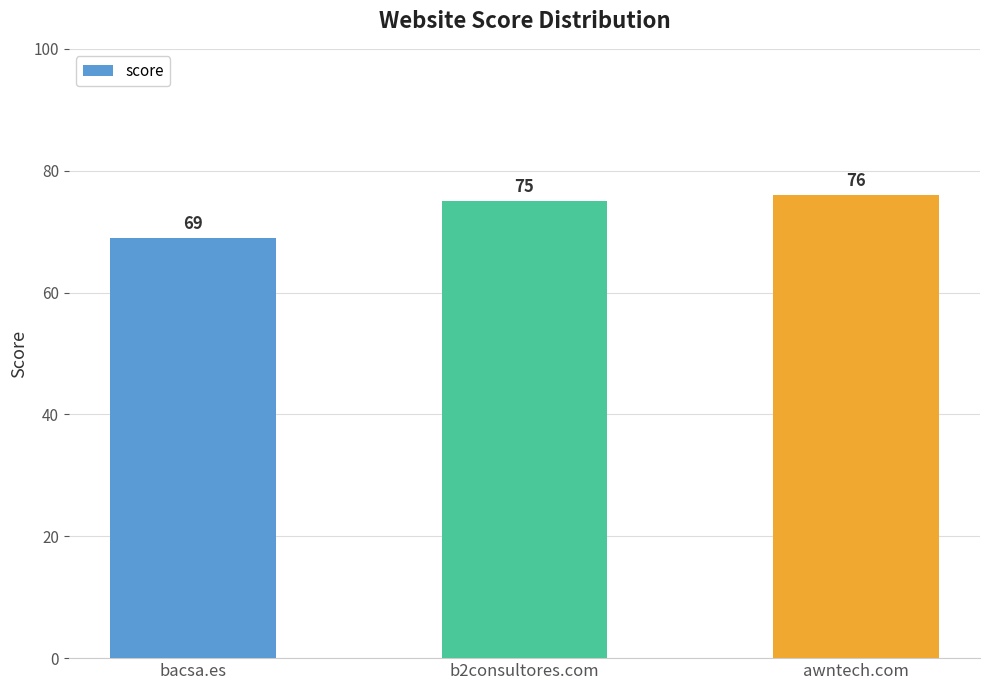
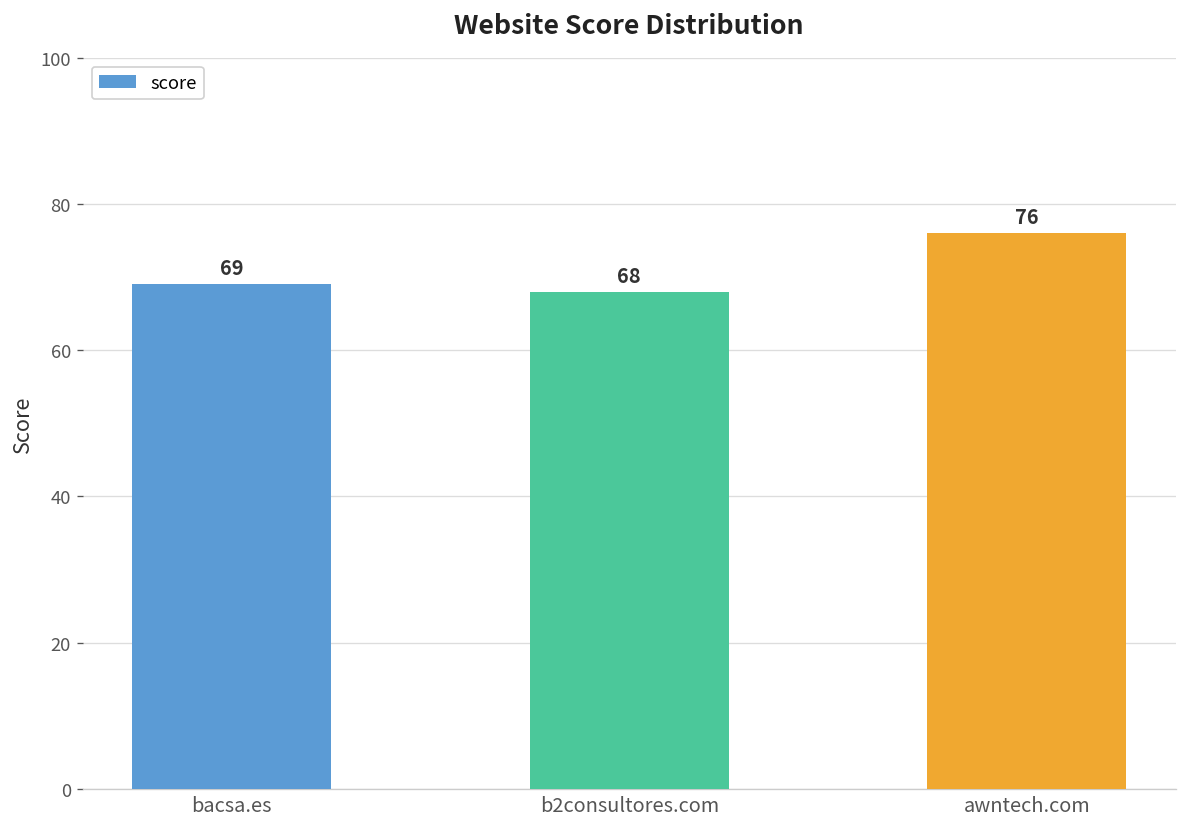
  {
    "bacsa.es": 69,
-   "b2consultores.com": 75,
+   "b2consultores.com": 68,
    "awntech.com": 76
  }
